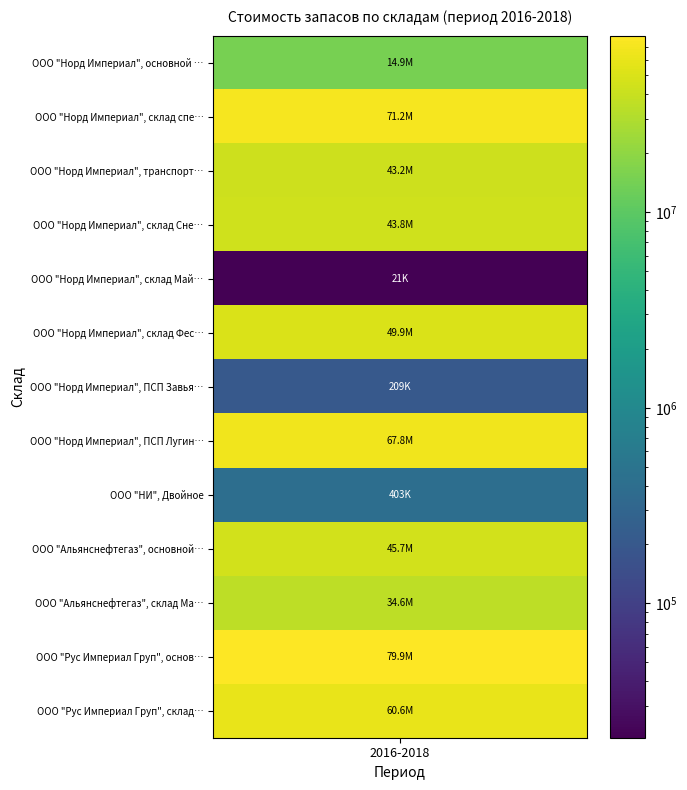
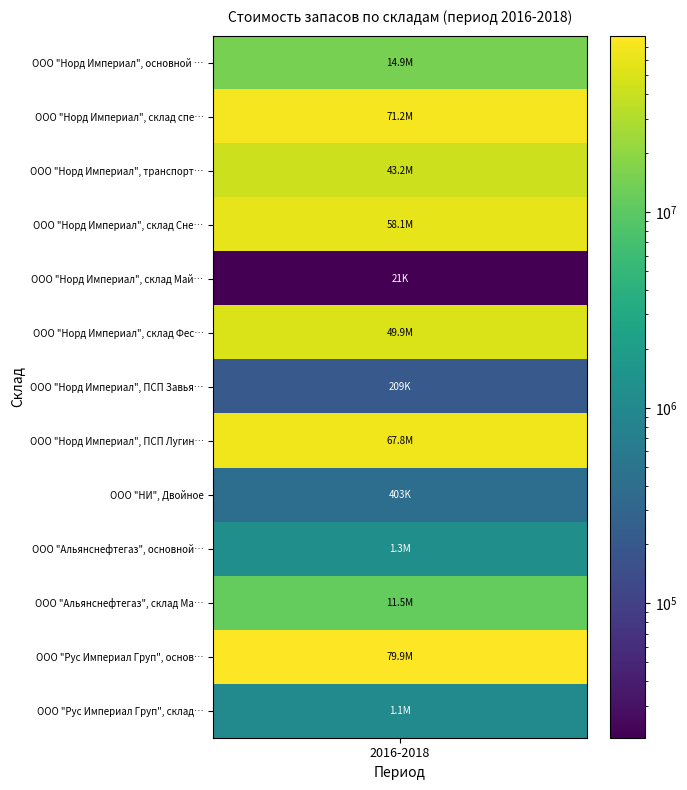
  {
    "ООО \"Норд Империал\", основной …": {
      "2016-2018": "14.9M"
    },
    "ООО \"Норд Империал\", склад спе…": {
      "2016-2018": "71.2M"
    },
    "ООО \"Норд Империал\", транспорт…": {
      "2016-2018": "43.2M"
    },
    "ООО \"Норд Империал\", склад Сне…": {
-     "2016-2018": "43.8M"
+     "2016-2018": "58.1M"
    },
    "ООО \"Норд Империал\", склад Май…": {
      "2016-2018": "21K"
    },
    "ООО \"Норд Империал\", склад Фес…": {
      "2016-2018": "49.9M"
    },
    "ООО \"Норд Империал\", ПСП Завья…": {
      "2016-2018": "209K"
    },
    "ООО \"Норд Империал\", ПСП Лугин…": {
      "2016-2018": "67.8M"
    },
    "ООО \"НИ\", Двойное": {
      "2016-2018": "403K"
    },
    "ООО \"Альянснефтегаз\", основной…": {
-     "2016-2018": "45.7M"
+     "2016-2018": "1.3M"
    },
    "ООО \"Альянснефтегаз\", склад Ма…": {
-     "2016-2018": "34.6M"
+     "2016-2018": "11.5M"
    },
    "ООО \"Рус Империал Груп\", основ…": {
      "2016-2018": "79.9M"
    },
    "ООО \"Рус Империал Груп\", склад…": {
-     "2016-2018": "60.6M"
+     "2016-2018": "1.1M"
    }
  }
